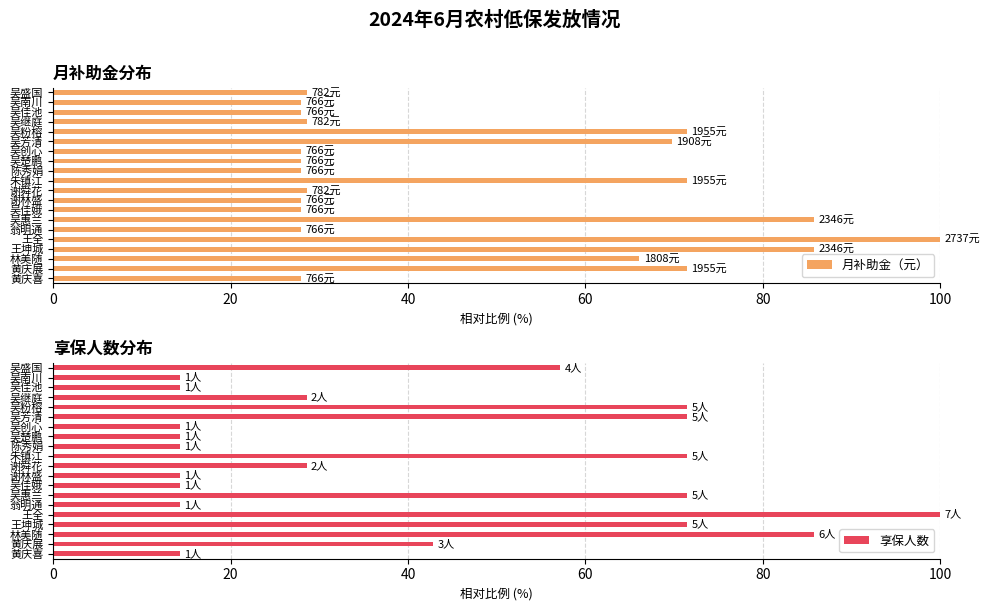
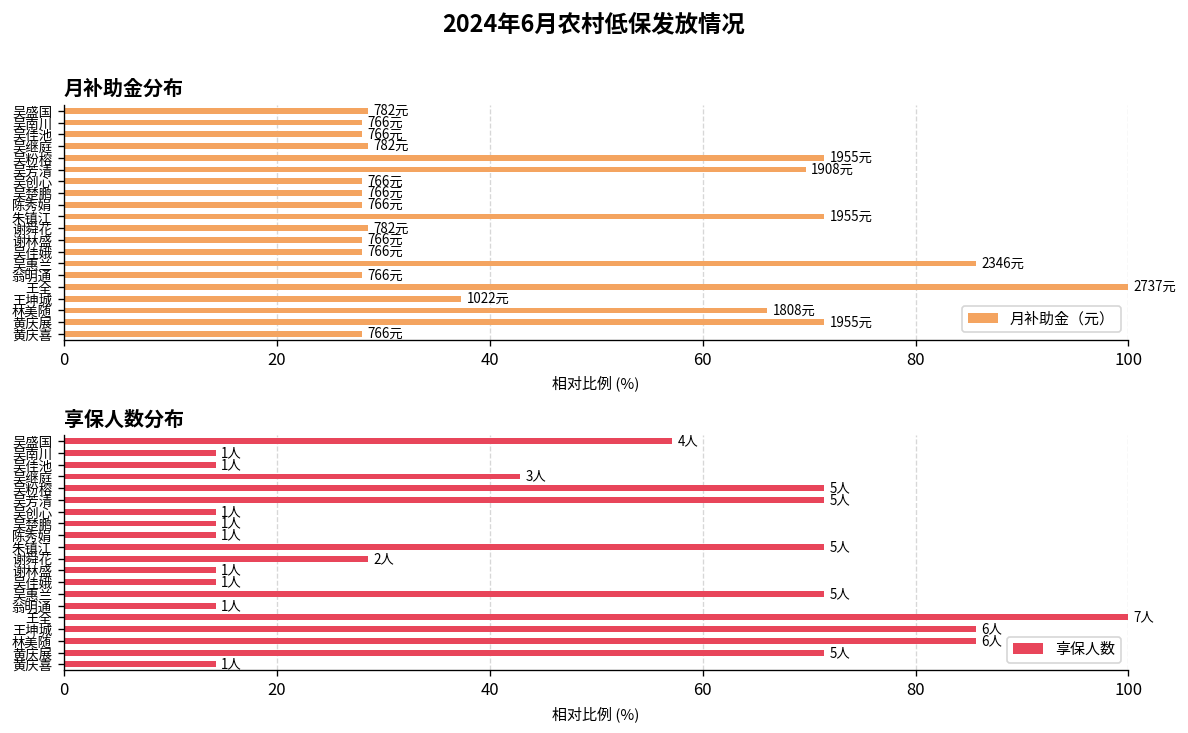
  {
    "月补助金分布": {
-     "王坤城": "2346元"
+     "王坤城": "1022元"
    },
    "享保人数分布": {
-     "吴继庭": "2人",
-     "王坤城": "5人",
-     "黄庆展": "3人"
+     "吴继庭": "3人",
+     "王坤城": "6人",
+     "黄庆展": "5人"
    }
  }
